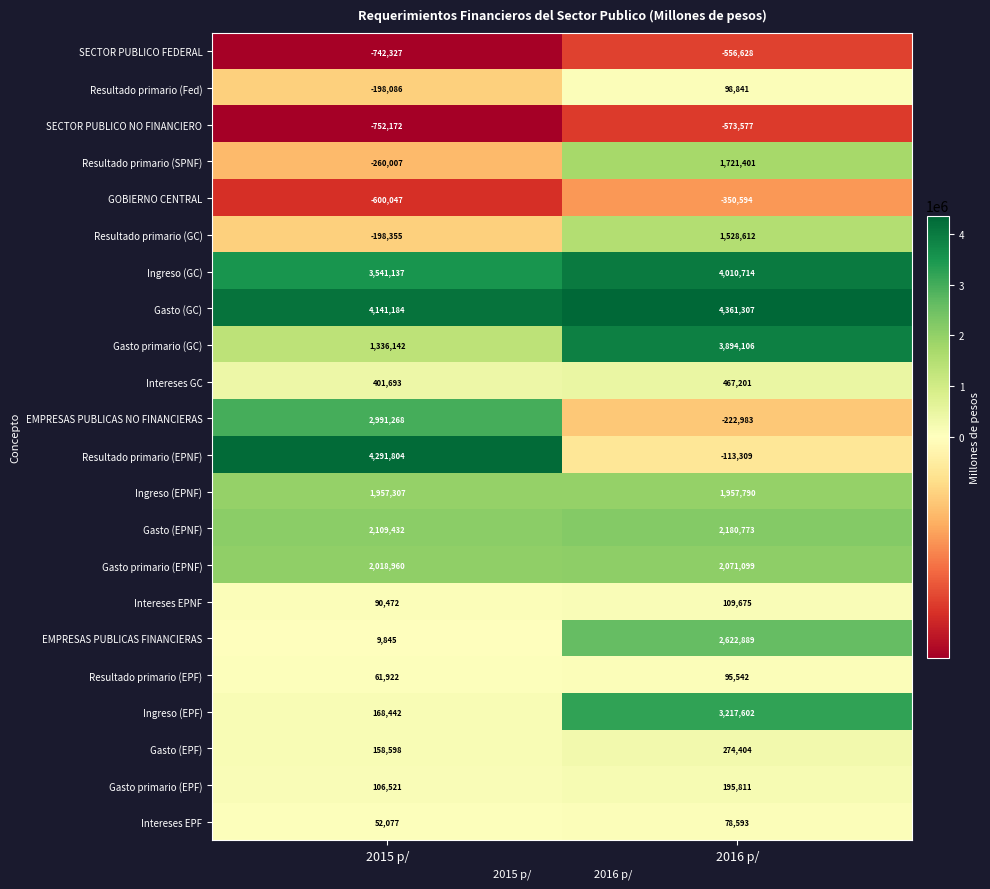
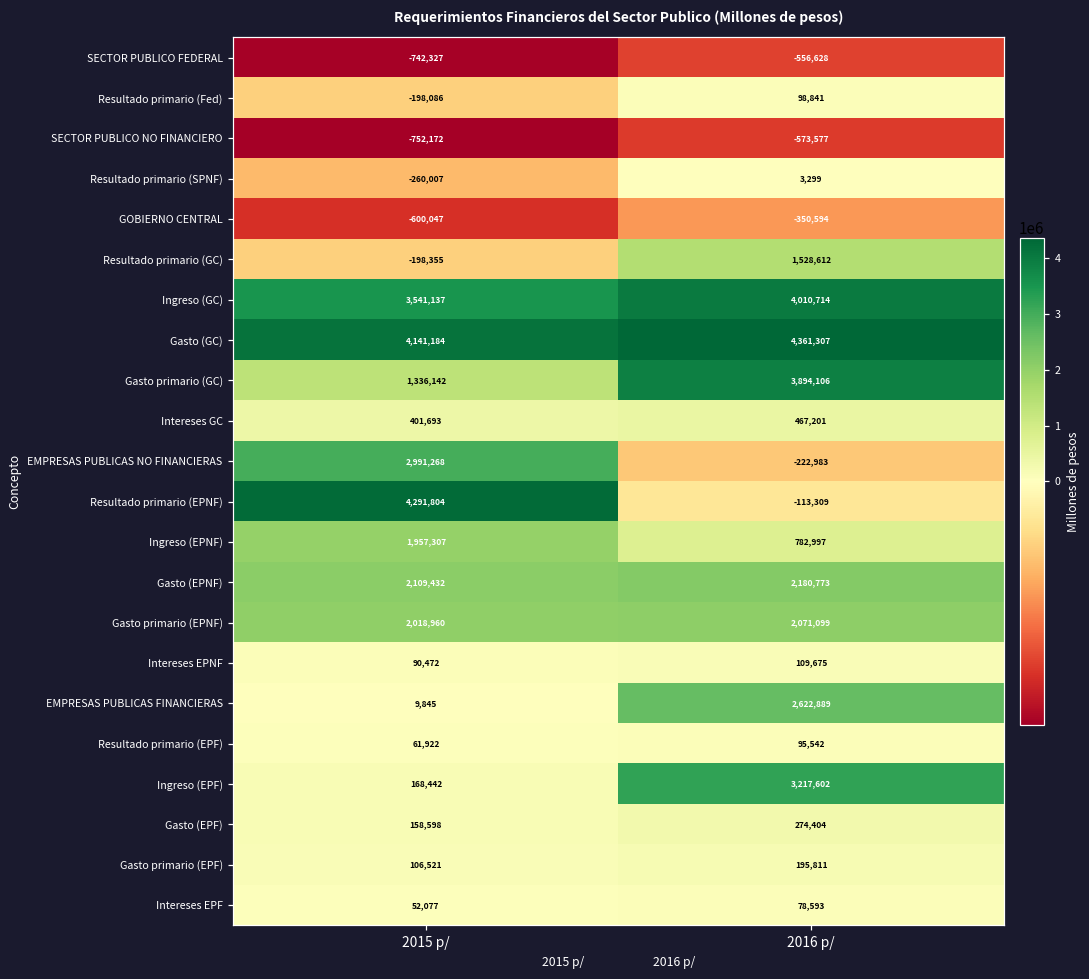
  {
    "SECTOR PUBLICO FEDERAL": {
      "2015 p/": "-742,327",
      "2016 p/": "-556,628"
    },
    "Resultado primario (Fed)": {
      "2015 p/": "-198,086",
      "2016 p/": "98,841"
    },
    "SECTOR PUBLICO NO FINANCIERO": {
      "2015 p/": "-752,172",
      "2016 p/": "-573,577"
    },
    "Resultado primario (SPNF)": {
      "2015 p/": "-260,007",
-     "2016 p/": "1,721,401"
+     "2016 p/": "3,299"
    },
    "GOBIERNO CENTRAL": {
      "2015 p/": "-600,047",
      "2016 p/": "-350,594"
    },
    "Resultado primario (GC)": {
      "2015 p/": "-198,355",
      "2016 p/": "1,528,612"
    },
    "Ingreso (GC)": {
      "2015 p/": "3,541,137",
      "2016 p/": "4,010,714"
    },
    "Gasto (GC)": {
      "2015 p/": "4,141,184",
      "2016 p/": "4,361,307"
    },
    "Gasto primario (GC)": {
      "2015 p/": "1,336,142",
      "2016 p/": "3,894,106"
    },
    "Intereses GC": {
      "2015 p/": "401,693",
      "2016 p/": "467,201"
    },
    "EMPRESAS PUBLICAS NO FINANCIERAS": {
      "2015 p/": "2,991,268",
      "2016 p/": "-222,983"
    },
    "Resultado primario (EPNF)": {
      "2015 p/": "4,291,804",
      "2016 p/": "-113,309"
    },
    "Ingreso (EPNF)": {
      "2015 p/": "1,957,307",
-     "2016 p/": "1,957,790"
+     "2016 p/": "782,997"
    },
    "Gasto (EPNF)": {
      "2015 p/": "2,109,432",
      "2016 p/": "2,180,773"
    },
    "Gasto primario (EPNF)": {
      "2015 p/": "2,018,960",
      "2016 p/": "2,071,099"
    },
    "Intereses EPNF": {
      "2015 p/": "90,472",
      "2016 p/": "109,675"
    },
    "EMPRESAS PUBLICAS FINANCIERAS": {
      "2015 p/": "9,845",
      "2016 p/": "2,622,889"
    },
    "Resultado primario (EPF)": {
      "2015 p/": "61,922",
      "2016 p/": "95,542"
    },
    "Ingreso (EPF)": {
      "2015 p/": "168,442",
      "2016 p/": "3,217,602"
    },
    "Gasto (EPF)": {
      "2015 p/": "158,598",
      "2016 p/": "274,404"
    },
    "Gasto primario (EPF)": {
      "2015 p/": "106,521",
      "2016 p/": "195,811"
    },
    "Intereses EPF": {
      "2015 p/": "52,077",
      "2016 p/": "78,593"
    }
  }
